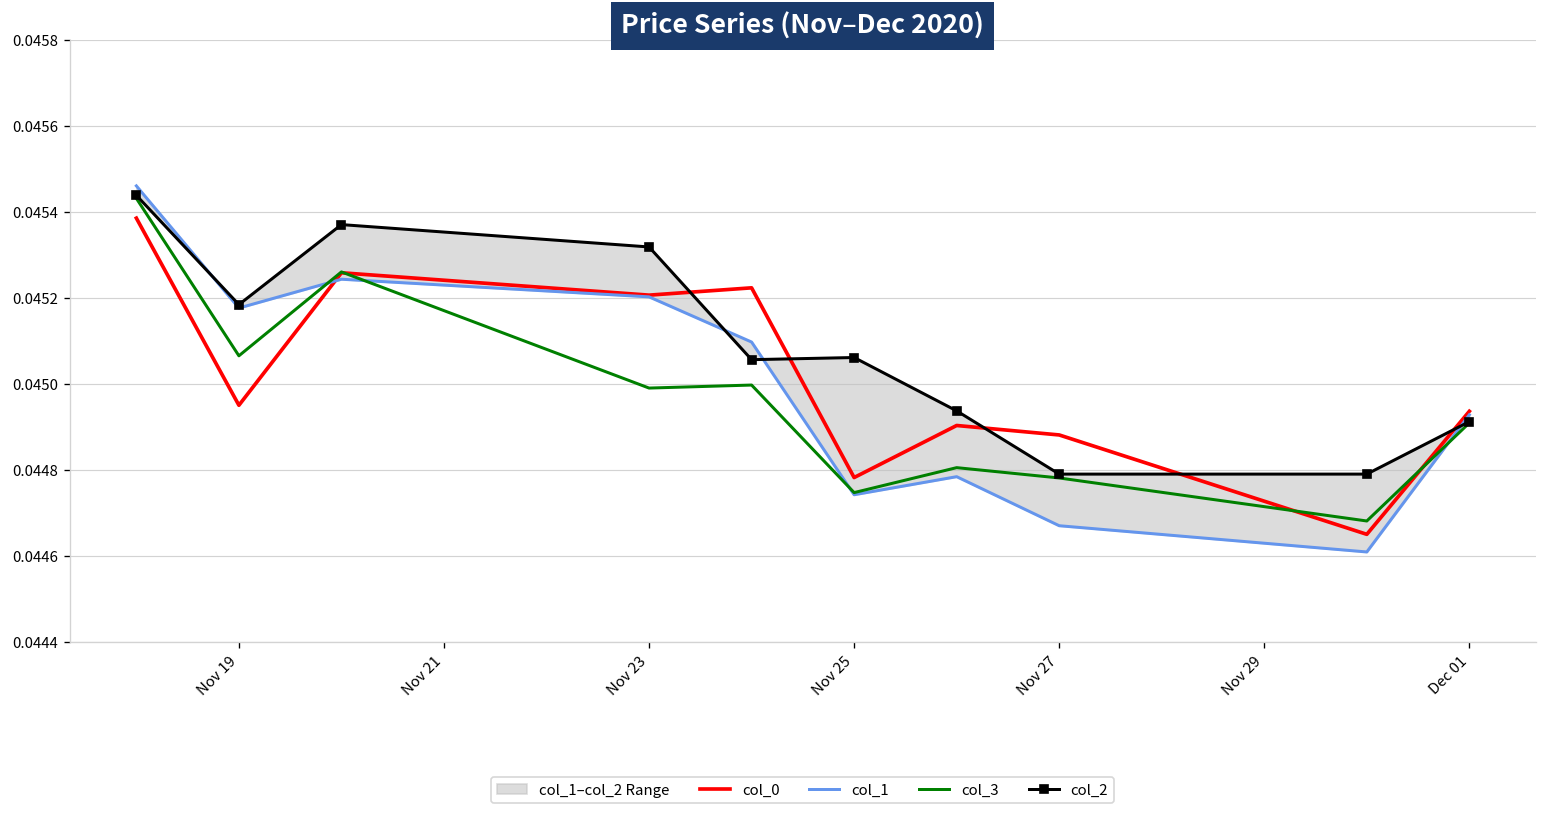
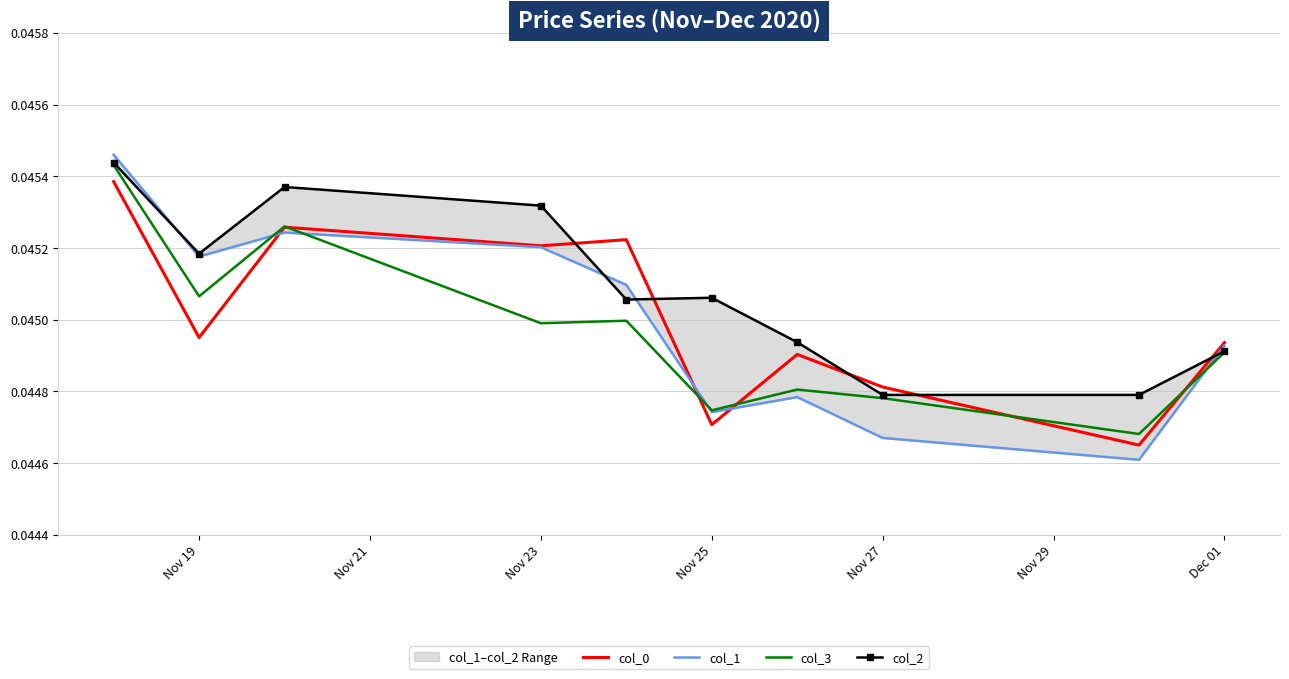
  {
    "col_0": {
      "Nov 19": 0.04495,
-     "Nov 25": 0.04478,
-     "Nov 27": 0.04488,
+     "Nov 25": 0.04471,
+     "Nov 27": 0.04481,
      "Dec 01": 0.04494
    },
    "col_1": {
      "Nov 19": 0.04518,
      "Nov 27": 0.04467
    },
    "col_3": {
      "Nov 19": 0.04507,
      "Nov 23": 0.04499,
      "Nov 27": 0.04478
    }
  }
